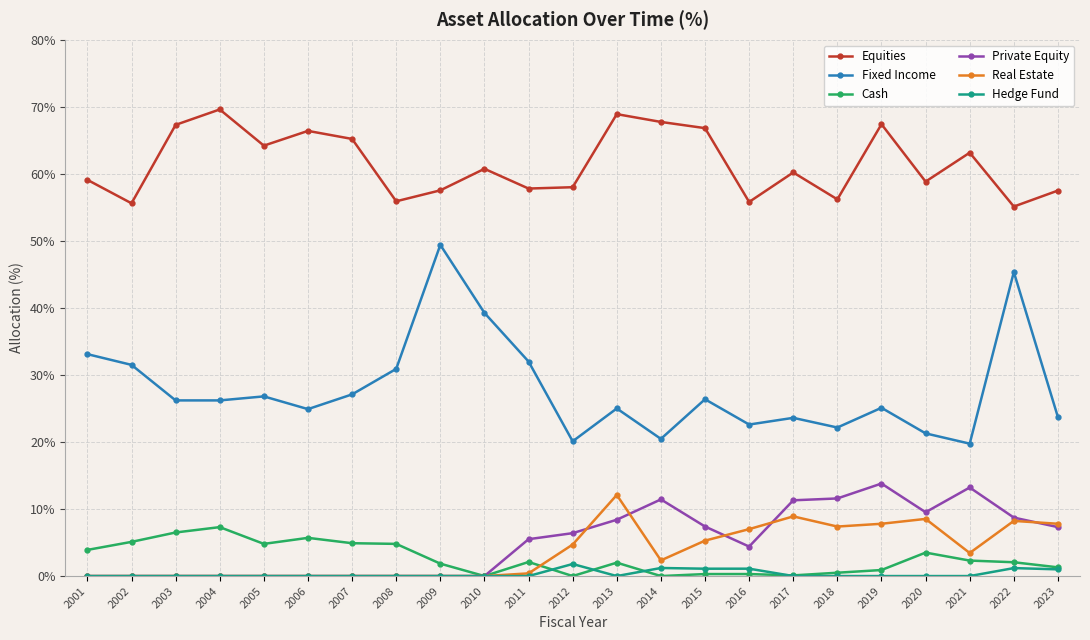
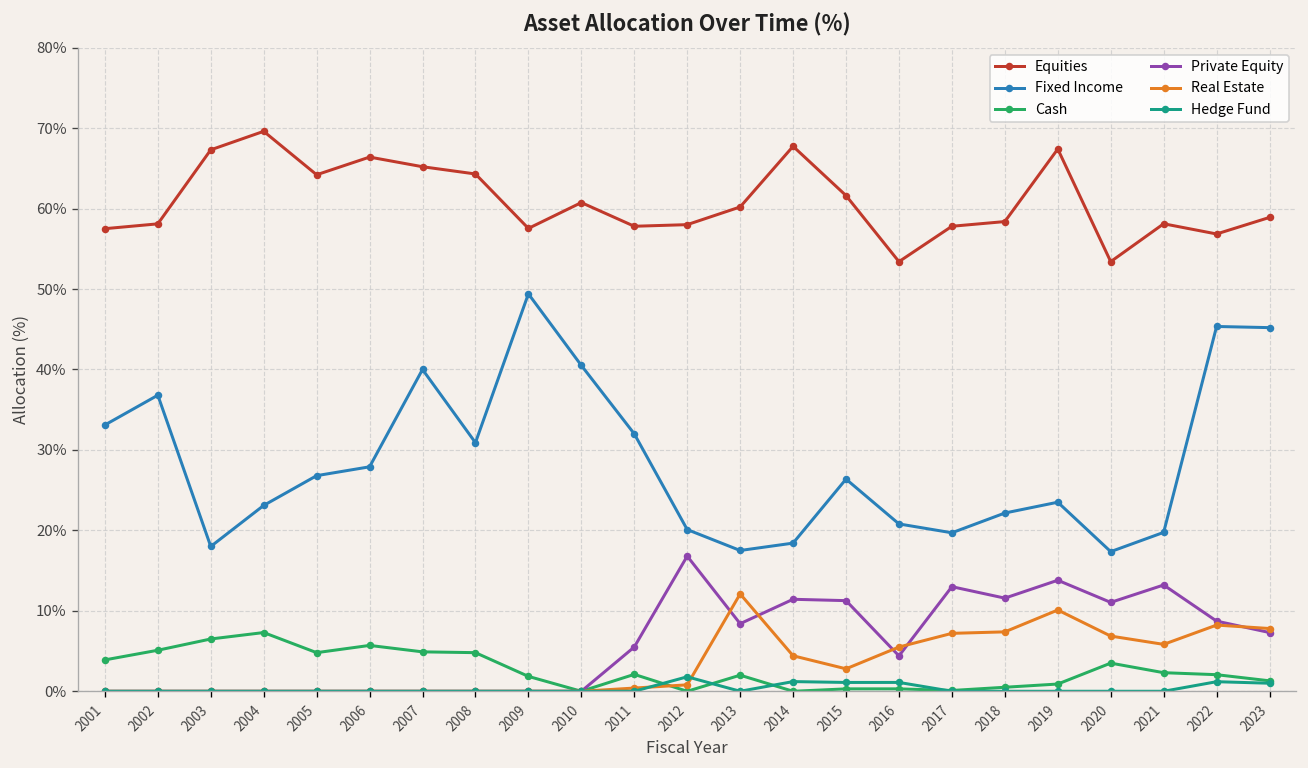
  {
    "Equities": {
-     "2001": "59%",
-     "2002": "56%",
+     "2001": "58%",
+     "2002": "58%",
      "2003": "67%",
      "2004": "70%",
      "2005": "64%",
      "2006": "66%",
      "2007": "65%",
-     "2008": "56%",
+     "2008": "64%",
      "2009": "58%",
      "2010": "61%",
      "2011": "58%",
      "2012": "58%",
-     "2013": "69%",
+     "2013": "60%",
      "2014": "68%",
-     "2015": "67%",
-     "2016": "56%",
-     "2017": "60%",
-     "2018": "56%",
+     "2015": "62%",
+     "2016": "53%",
+     "2017": "58%",
+     "2018": "58%",
      "2019": "67%",
-     "2020": "59%",
-     "2021": "63%",
-     "2022": "55%",
-     "2023": "58%"
+     "2020": "53%",
+     "2021": "58%",
+     "2022": "57%",
+     "2023": "59%"
    },
    "Fixed Income": {
      "2001": "33%",
-     "2002": "32%",
-     "2003": "26%",
-     "2004": "26%",
+     "2002": "37%",
+     "2003": "18%",
+     "2004": "23%",
      "2005": "27%",
-     "2006": "25%",
-     "2007": "27%",
+     "2006": "28%",
+     "2007": "40%",
      "2008": "31%",
      "2009": "49%",
-     "2010": "39%",
+     "2010": "41%",
      "2011": "32%",
      "2012": "20%",
-     "2013": "25%",
-     "2014": "20%",
+     "2013": "18%",
+     "2014": "18%",
      "2015": "26%",
-     "2016": "23%",
-     "2017": "24%",
+     "2016": "21%",
+     "2017": "20%",
      "2018": "22%",
-     "2019": "25%",
-     "2020": "21%",
+     "2019": "24%",
+     "2020": "17%",
      "2021": "20%",
      "2022": "45%",
-     "2023": "24%"
+     "2023": "45%"
    },
    "Private Equity": {
      "2011": "6%",
-     "2012": "6%",
+     "2012": "17%",
      "2013": "8%",
      "2014": "11%",
-     "2015": "7%",
+     "2015": "11%",
      "2016": "4%",
-     "2017": "11%",
+     "2017": "13%",
      "2018": "12%",
      "2019": "14%",
-     "2020": "10%",
+     "2020": "11%",
      "2021": "13%",
      "2022": "9%",
      "2023": "7%"
    },
    "Real Estate": {
      "2011": "0%",
-     "2012": "5%",
+     "2012": "1%",
      "2013": "12%",
-     "2014": "2%",
-     "2015": "5%",
-     "2016": "7%",
-     "2017": "9%",
+     "2014": "4%",
+     "2015": "3%",
+     "2016": "6%",
+     "2017": "7%",
      "2018": "7%",
-     "2019": "8%",
-     "2020": "9%",
-     "2021": "3%",
+     "2019": "10%",
+     "2020": "7%",
+     "2021": "6%",
      "2022": "8%",
      "2023": "8%"
    }
  }
